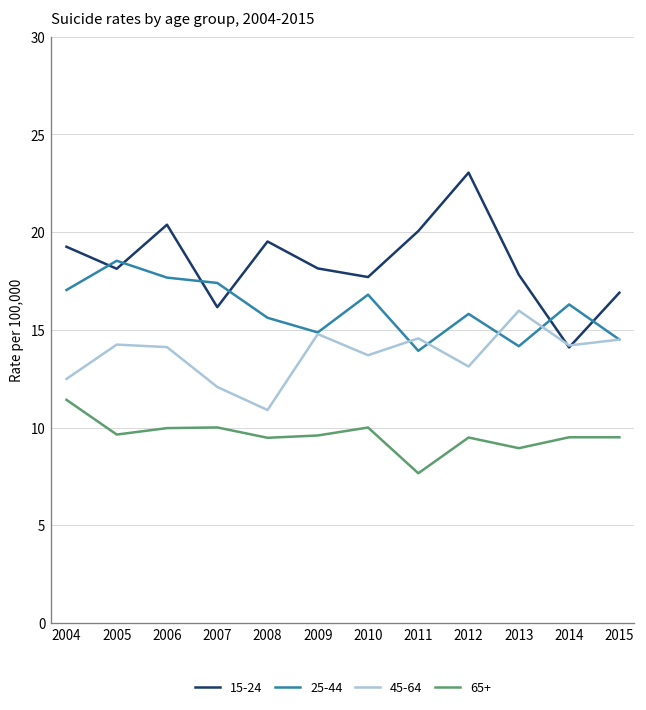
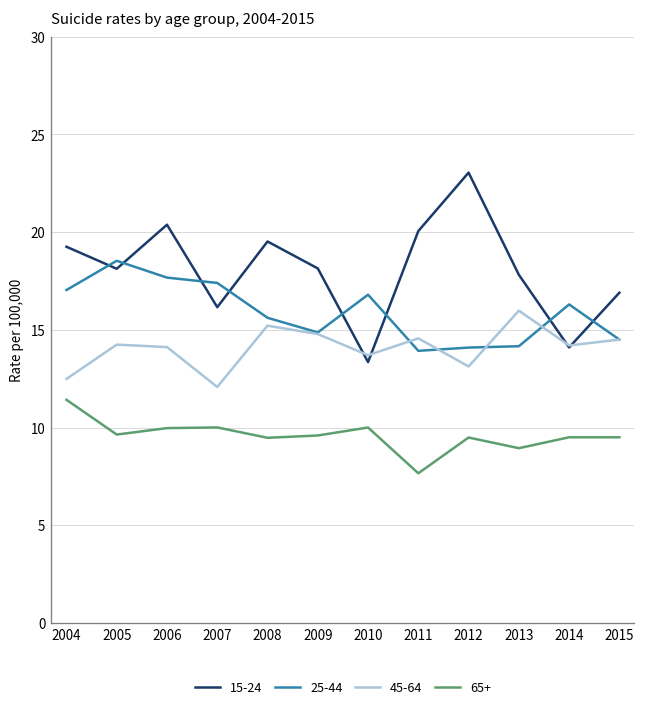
  {
    "15-24": {
      "2004": 19.3,
      "2005": 18.1,
      "2006": 20.4,
      "2007": 16.2,
      "2008": 19.5,
      "2009": 18.1,
-     "2010": 17.7,
+     "2010": 13.3,
      "2011": 20.1,
      "2012": 23.0,
      "2013": 17.8,
      "2015": 16.9
    },
    "25-44": {
      "2004": 17.0,
      "2005": 18.5,
      "2006": 17.7,
      "2007": 17.4,
      "2008": 15.6,
      "2010": 16.8,
      "2011": 13.9,
-     "2012": 15.8,
+     "2012": 14.1,
      "2013": 14.2,
      "2014": 16.3
    },
    "45-64": {
      "2004": 12.5,
      "2005": 14.2,
      "2006": 14.1,
      "2007": 12.1,
-     "2008": 10.9,
+     "2008": 15.2,
      "2010": 13.7,
      "2011": 14.6,
      "2012": 13.1,
      "2013": 16.0
    },
    "65+": {
      "2004": 11.4,
      "2005": 9.6,
      "2006": 10.0,
      "2007": 10.0,
      "2008": 9.5,
      "2009": 9.6,
      "2010": 10.0,
      "2011": 7.7,
      "2012": 9.5,
      "2013": 8.9,
      "2014": 9.5,
      "2015": 9.5
    }
  }
